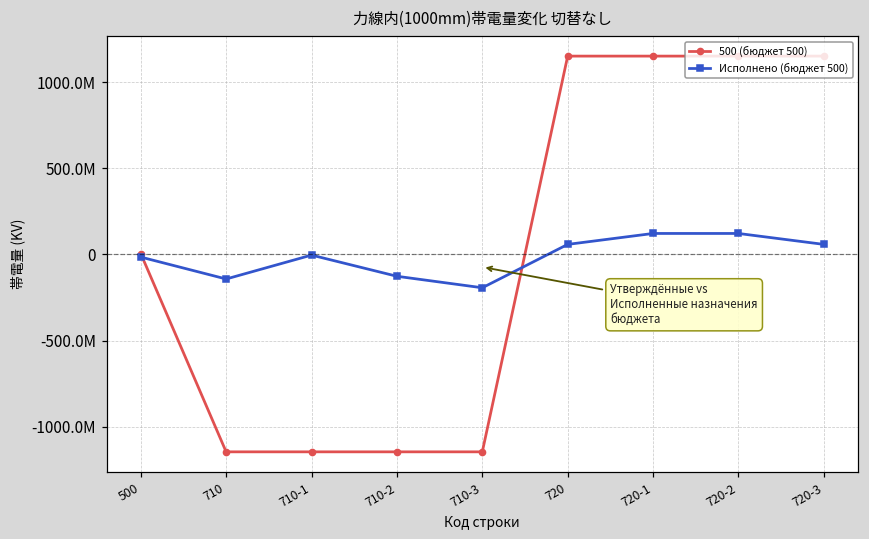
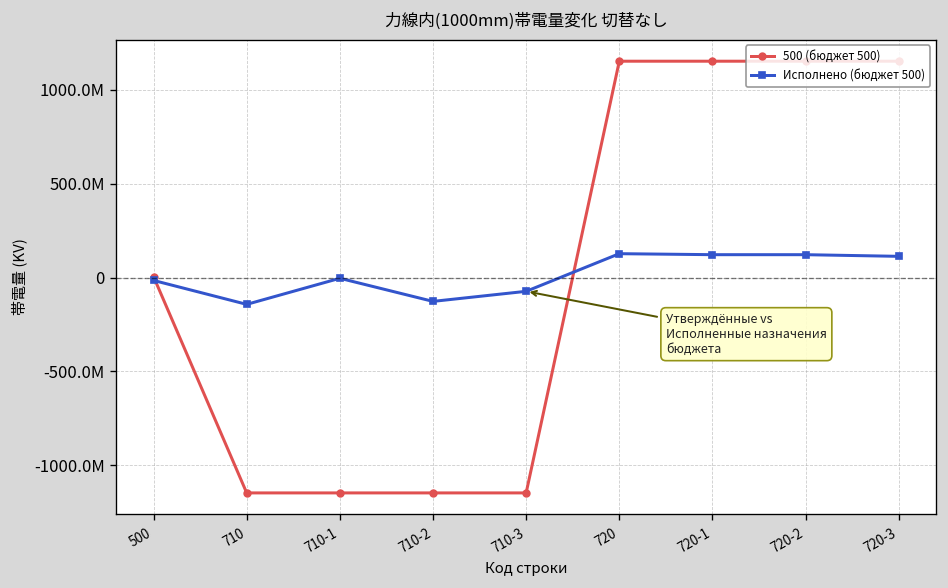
  {
    "500 (бюджет 500)": {
      "500": 0,
      "710": -1150000000,
      "710-1": -1150000000,
      "710-2": -1150000000,
      "710-3": -1150000000,
      "720": 1150000000,
      "720-1": 1150000000
    },
    "Исполнено (бюджет 500)": {
      "500": -20000000,
      "710": -140000000,
      "710-1": 0,
      "710-2": -130000000,
-     "710-3": -190000000,
-     "720": 60000000,
+     "710-3": -70000000,
+     "720": 130000000,
      "720-1": 120000000,
      "720-2": 120000000,
-     "720-3": 60000000
+     "720-3": 110000000
    }
  }
